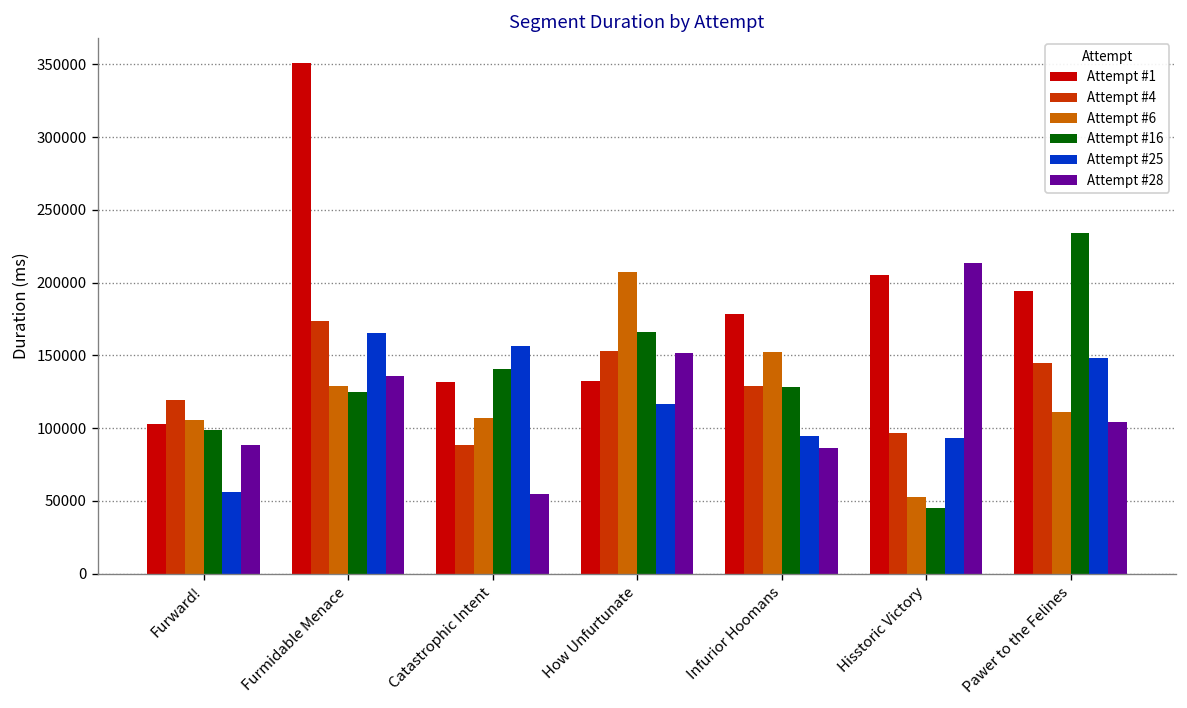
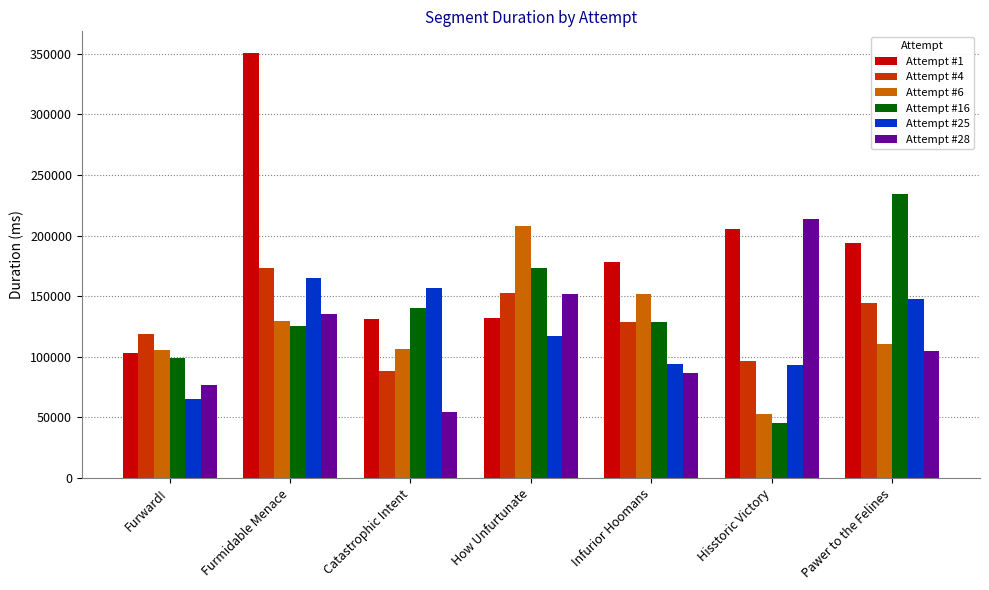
  {
    "Attempt #16": {
      "Furward!": 99000,
      "Furmidable Menace": 125000,
      "Catastrophic Intent": 140000,
-     "How Unfurtunate": 166000,
+     "How Unfurtunate": 173000,
      "Infurior Hoomans": 128000,
      "Hisstoric Victory": 45000,
      "Pawer to the Felines": 234000
    },
    "Attempt #25": {
-     "Furward!": 56000,
+     "Furward!": 65000,
      "Furmidable Menace": 165000,
      "Catastrophic Intent": 157000,
      "How Unfurtunate": 117000,
      "Infurior Hoomans": 94000,
      "Hisstoric Victory": 93000,
      "Pawer to the Felines": 148000
    },
    "Attempt #28": {
-     "Furward!": 88000,
+     "Furward!": 77000,
      "Furmidable Menace": 136000,
      "Catastrophic Intent": 55000,
      "How Unfurtunate": 152000,
      "Infurior Hoomans": 87000,
      "Hisstoric Victory": 214000,
      "Pawer to the Felines": 104000
    }
  }
